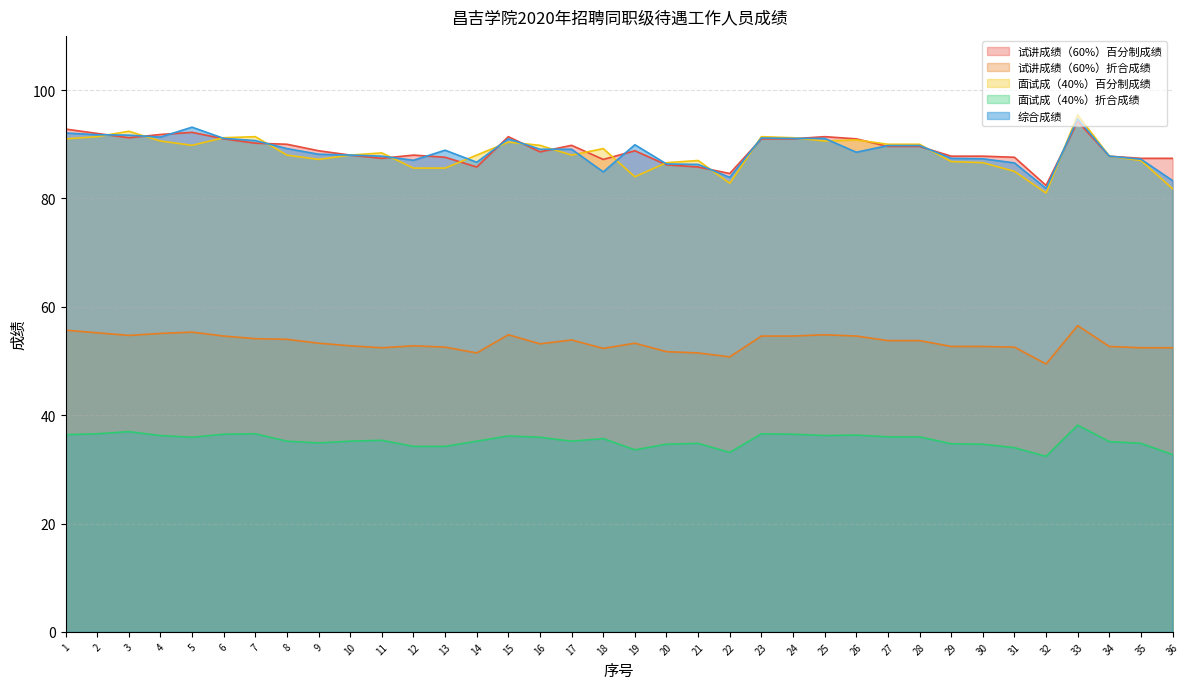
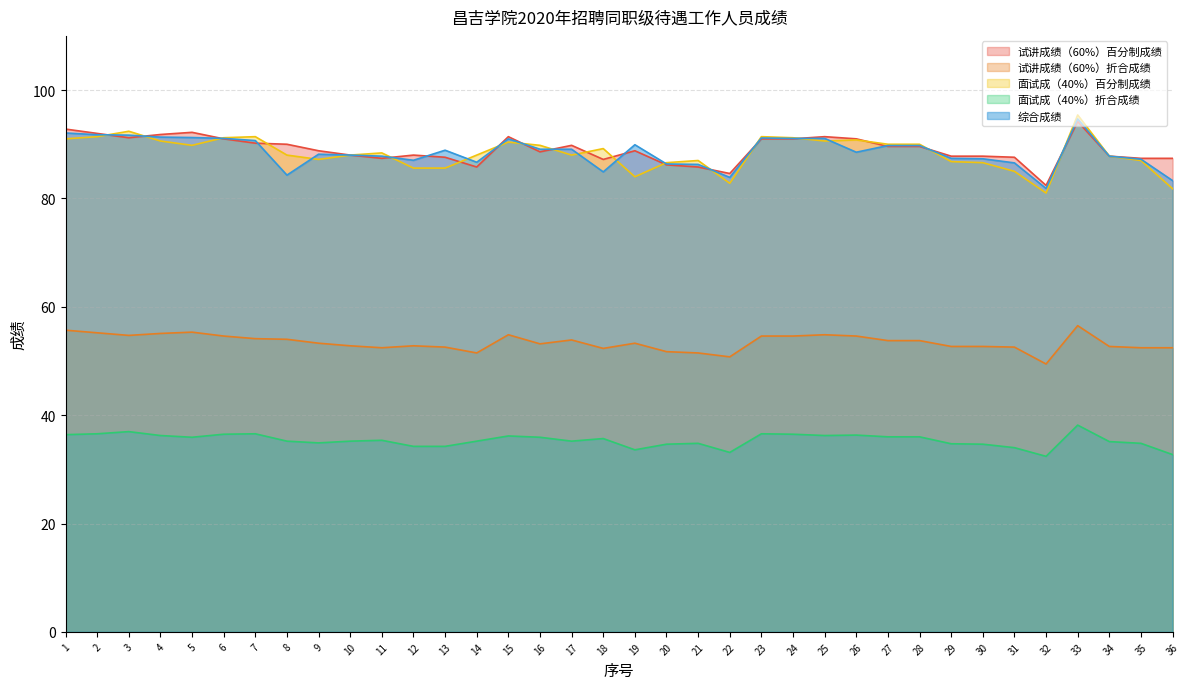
  {
    "面试成（40%）折合成绩": {
      "1": 36,
      "2": 37,
      "3": 37,
      "4": 36,
      "5": 36,
      "6": 36,
      "7": 37,
      "8": 35,
      "9": 35,
      "10": 35,
      "11": 35,
      "12": 34,
      "13": 34,
      "14": 35,
      "15": 36,
      "16": 36,
      "17": 35,
      "18": 36,
      "19": 34,
      "20": 35,
      "21": 35,
      "22": 33,
      "23": 37,
      "24": 36,
      "25": 36,
      "26": 36,
      "27": 36,
      "28": 36,
      "29": 35,
      "30": 35,
      "31": 34,
      "32": 32,
      "33": 38,
      "34": 35,
      "35": 35,
      "36": 33
    },
    "综合成绩": {
      "1": 92,
      "3": 92,
      "4": 91,
-     "5": 93,
+     "5": 91,
      "7": 91,
-     "8": 89,
+     "8": 84,
      "9": 88,
      "12": 87,
      "13": 89,
      "14": 87,
      "16": 89,
      "17": 89,
      "18": 85,
      "19": 90,
      "21": 86,
      "22": 84,
      "26": 89,
      "30": 87,
      "31": 87,
      "32": 82,
      "36": 83
    }
  }
